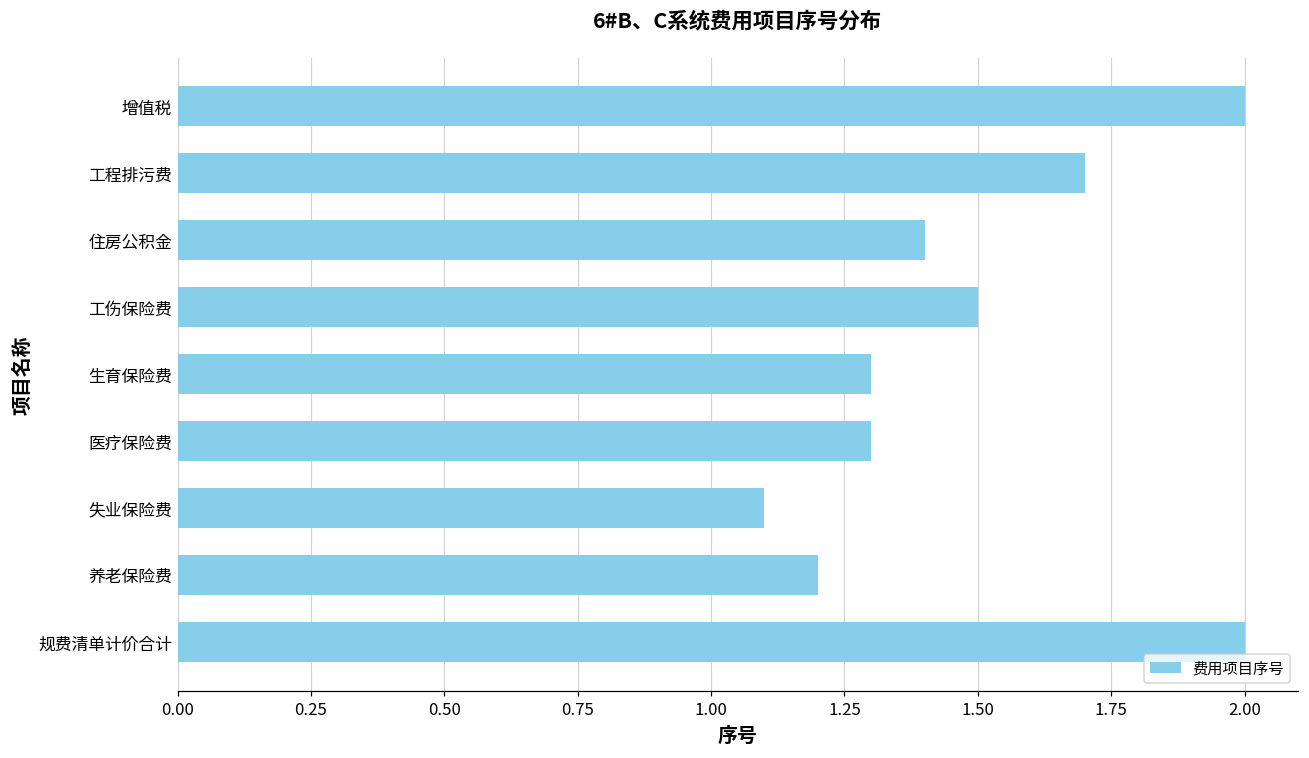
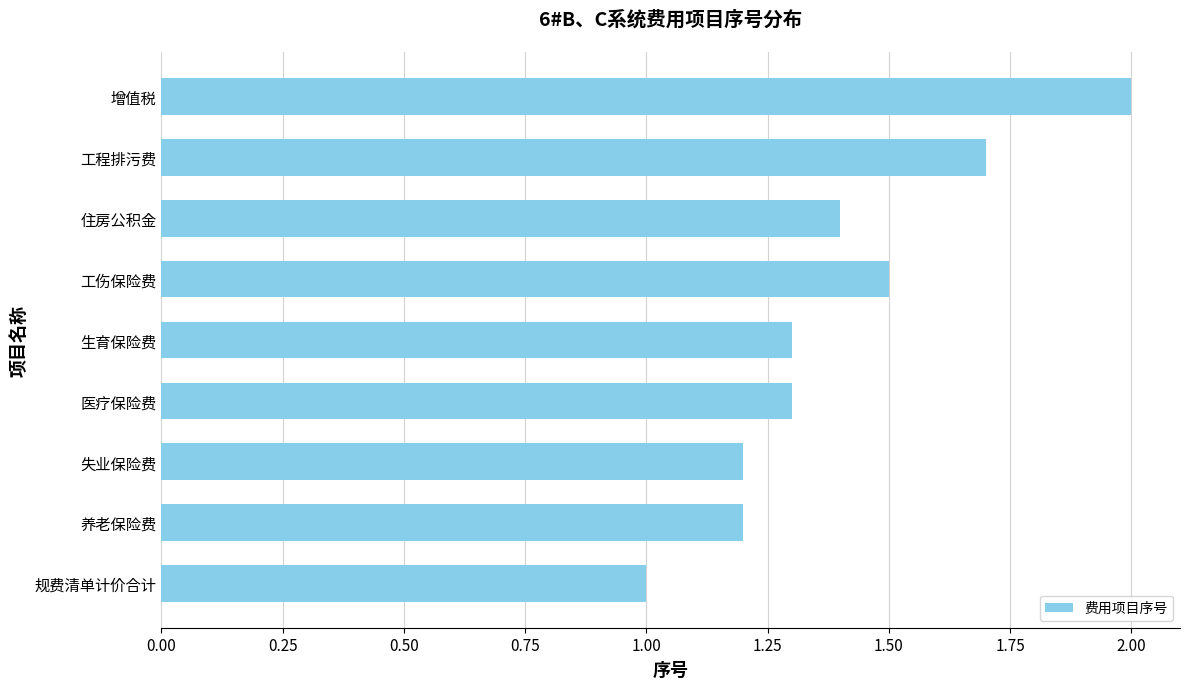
  {
    "增值税": 2.0,
    "工程排污费": 1.7,
    "住房公积金": 1.4,
    "工伤保险费": 1.5,
    "生育保险费": 1.3,
    "医疗保险费": 1.3,
-   "失业保险费": 1.1,
+   "失业保险费": 1.2,
    "养老保险费": 1.2,
-   "规费清单计价合计": 2
+   "规费清单计价合计": 1
  }
